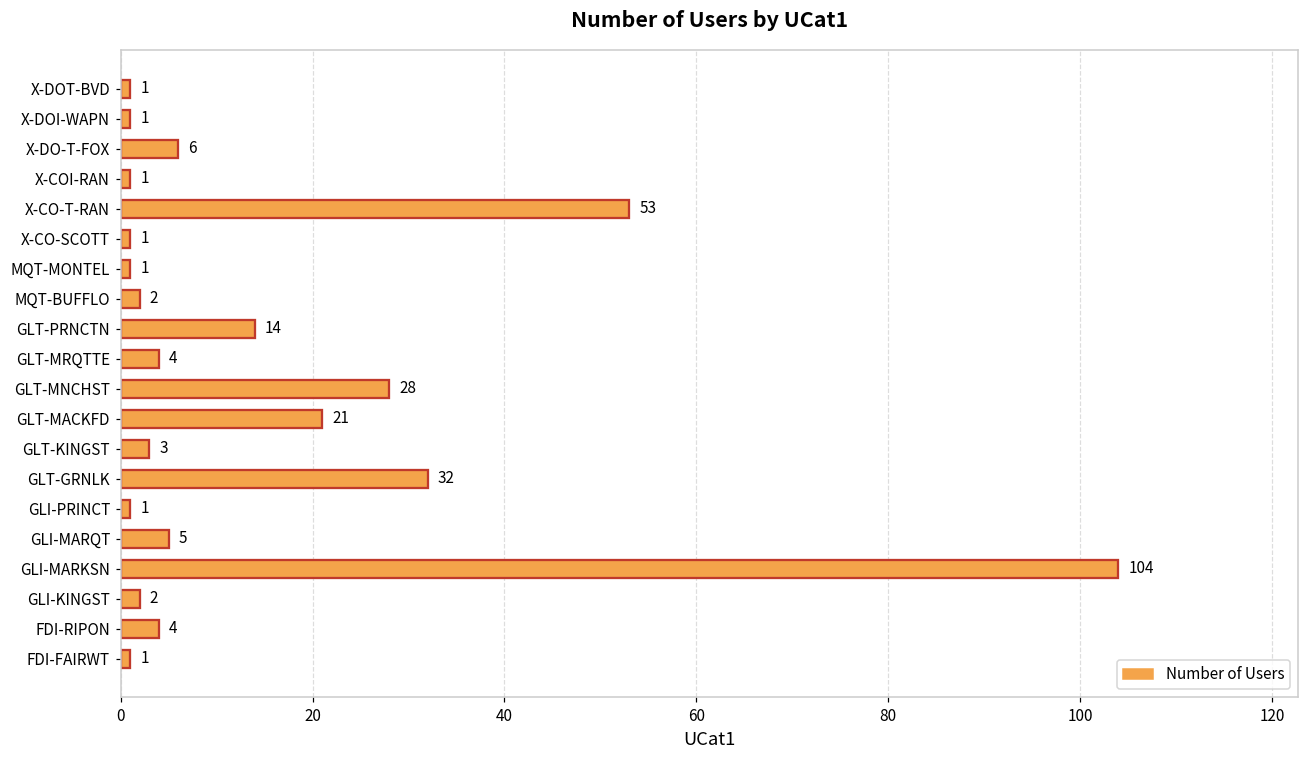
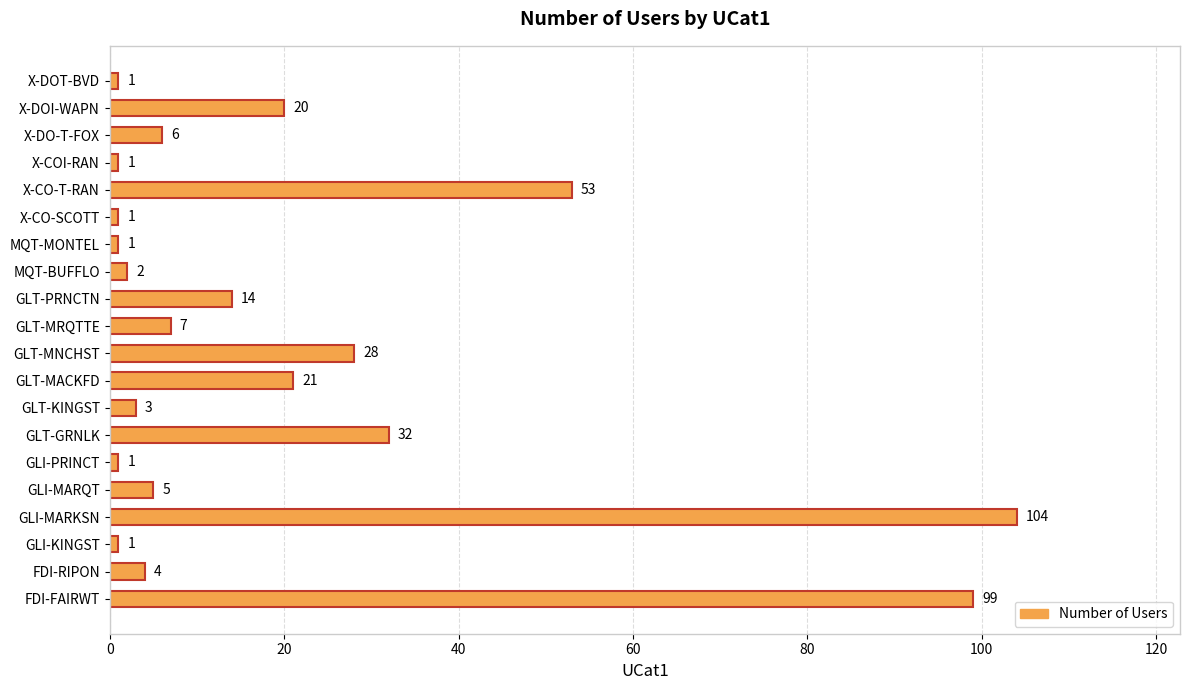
  {
    "X-DOT-BVD": 1,
-   "X-DOI-WAPN": 1,
+   "X-DOI-WAPN": 20,
    "X-DO-T-FOX": 6,
    "X-COI-RAN": 1,
    "X-CO-T-RAN": 53,
    "X-CO-SCOTT": 1,
    "MQT-MONTEL": 1,
    "MQT-BUFFLO": 2,
    "GLT-PRNCTN": 14,
-   "GLT-MRQTTE": 4,
+   "GLT-MRQTTE": 7,
    "GLT-MNCHST": 28,
    "GLT-MACKFD": 21,
    "GLT-KINGST": 3,
    "GLT-GRNLK": 32,
    "GLI-PRINCT": 1,
    "GLI-MARQT": 5,
    "GLI-MARKSN": 104,
-   "GLI-KINGST": 2,
+   "GLI-KINGST": 1,
    "FDI-RIPON": 4,
-   "FDI-FAIRWT": 1
+   "FDI-FAIRWT": 99
  }
